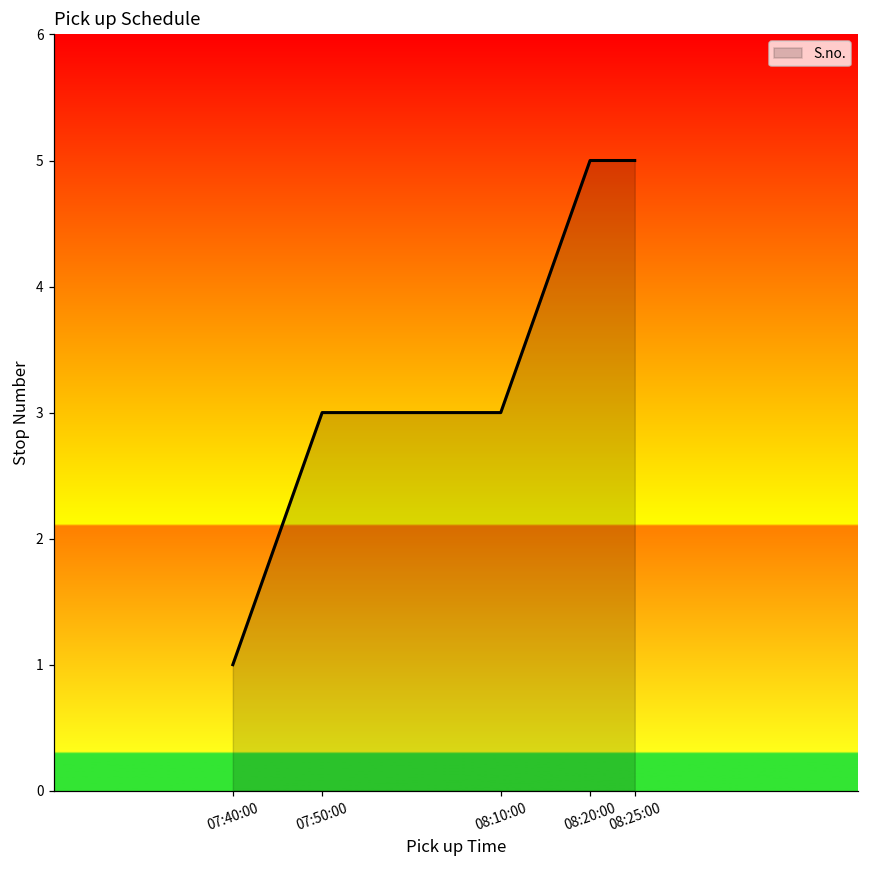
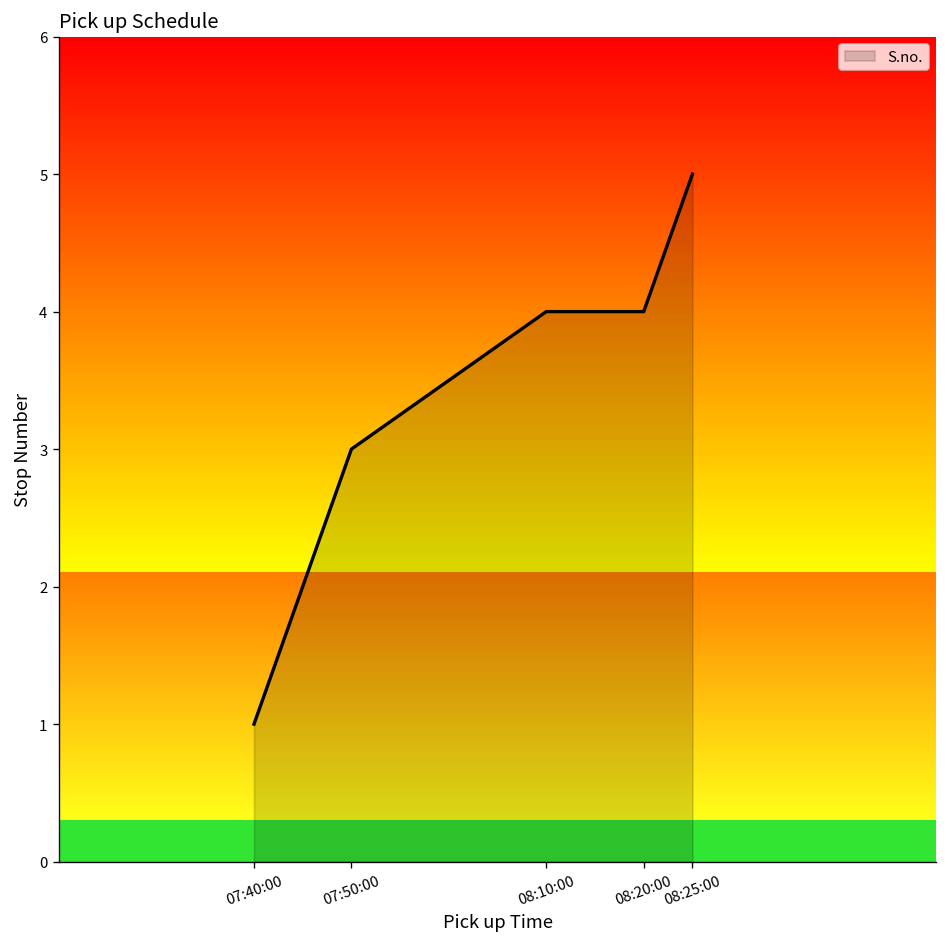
  {
    "07:40:00": 1,
    "07:50:00": 3,
-   "08:10:00": 3,
-   "08:20:00": 5,
+   "08:10:00": 4,
+   "08:20:00": 4,
    "08:25:00": 5
  }
